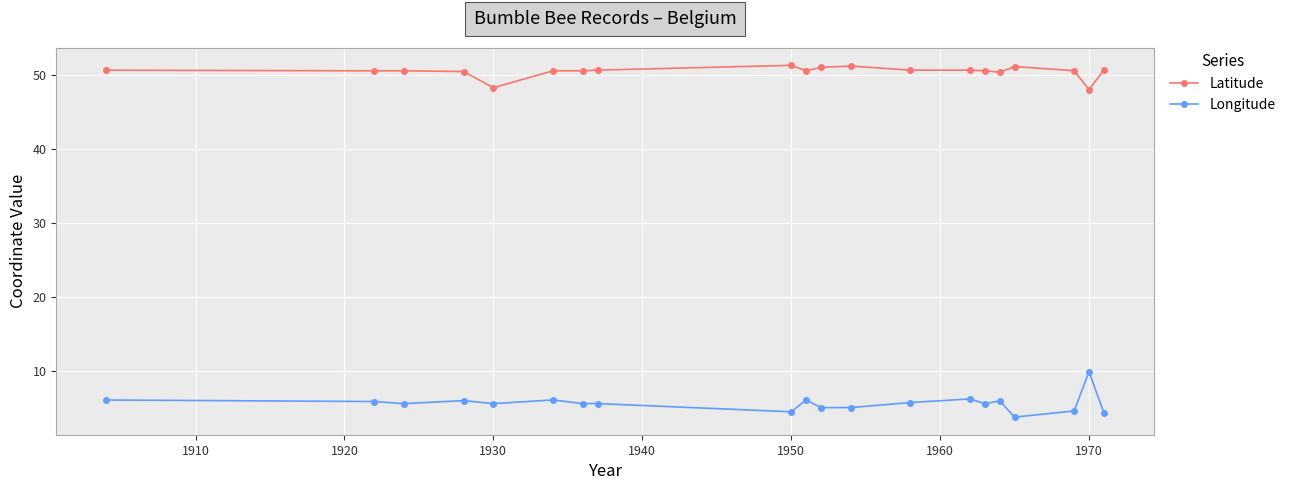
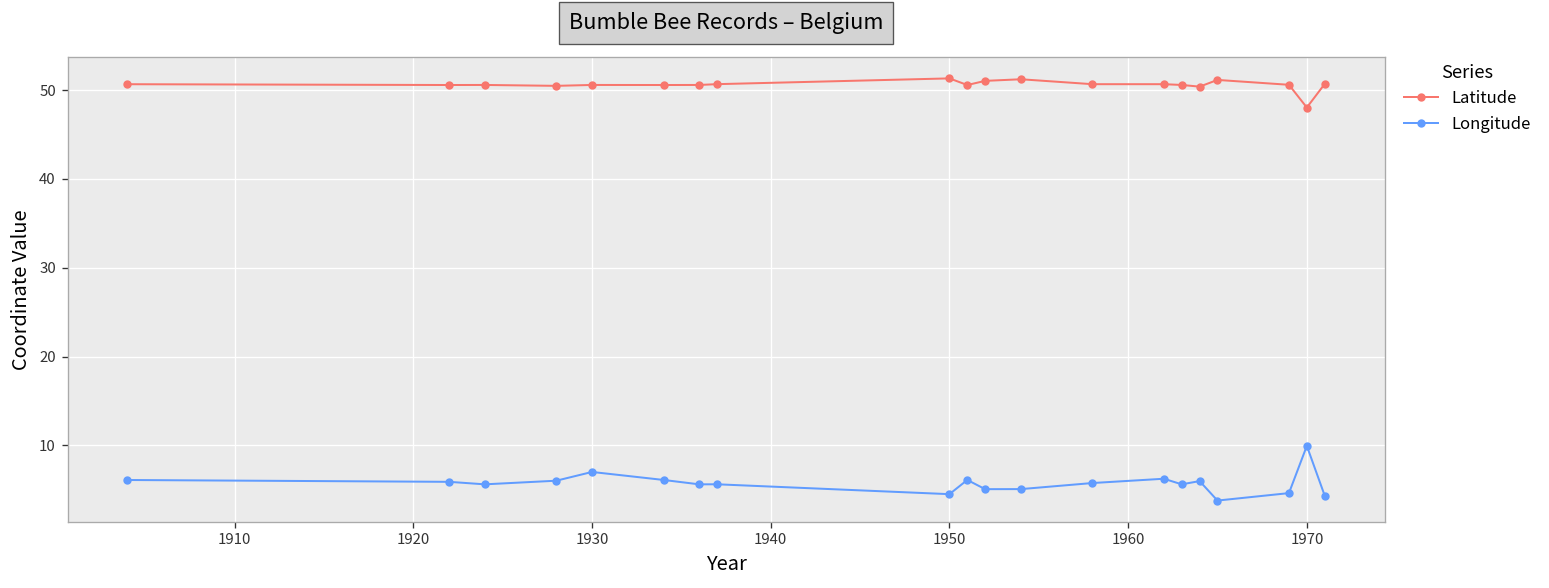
  {
    "Latitude": {
-     "1930": 48,
+     "1930": 51,
      "1950": 51,
      "1970": 48
    },
    "Longitude": {
-     "1930": 6,
+     "1930": 7,
      "1950": 5,
      "1970": 10
    }
  }
